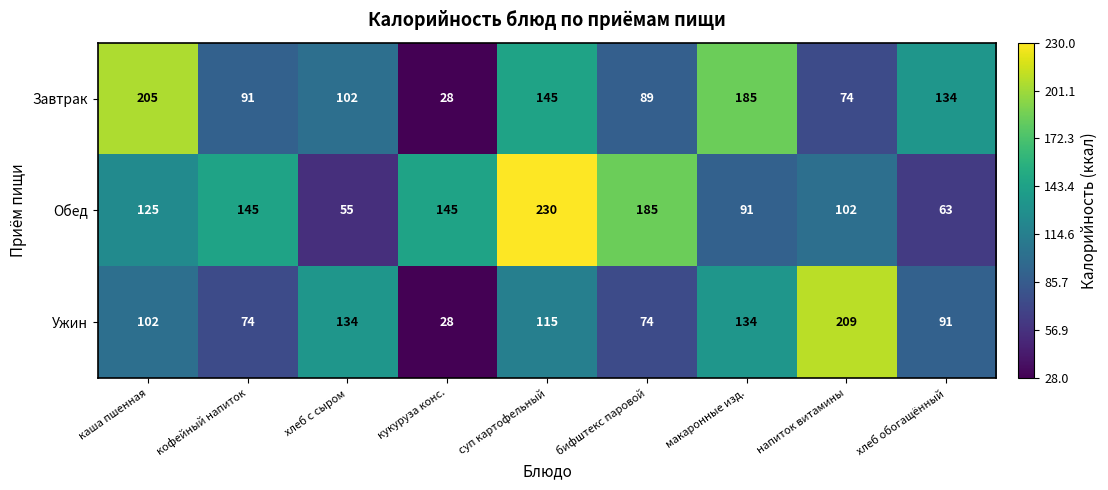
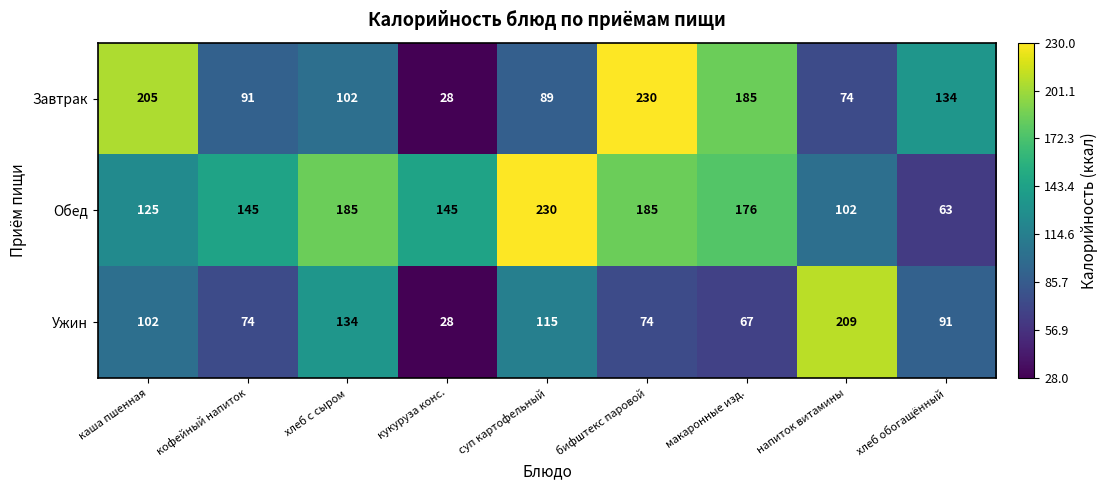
  {
    "Завтрак": {
      "каша пшенная": 205,
      "кофейный напиток": 91,
      "хлеб с сыром": 102,
      "кукуруза конс.": 28,
-     "суп картофельный": 145,
-     "бифштекс паровой": 89,
+     "суп картофельный": 89,
+     "бифштекс паровой": 230,
      "макаронные изд.": 185,
      "напиток витамины": 74,
      "хлеб обогащённый": 134
    },
    "Обед": {
      "каша пшенная": 125,
      "кофейный напиток": 145,
-     "хлеб с сыром": 55,
+     "хлеб с сыром": 185,
      "кукуруза конс.": 145,
      "суп картофельный": 230,
      "бифштекс паровой": 185,
-     "макаронные изд.": 91,
+     "макаронные изд.": 176,
      "напиток витамины": 102,
      "хлеб обогащённый": 63
    },
    "Ужин": {
      "каша пшенная": 102,
      "кофейный напиток": 74,
      "хлеб с сыром": 134,
      "кукуруза конс.": 28,
      "суп картофельный": 115,
      "бифштекс паровой": 74,
-     "макаронные изд.": 134,
+     "макаронные изд.": 67,
      "напиток витамины": 209,
      "хлеб обогащённый": 91
    }
  }
